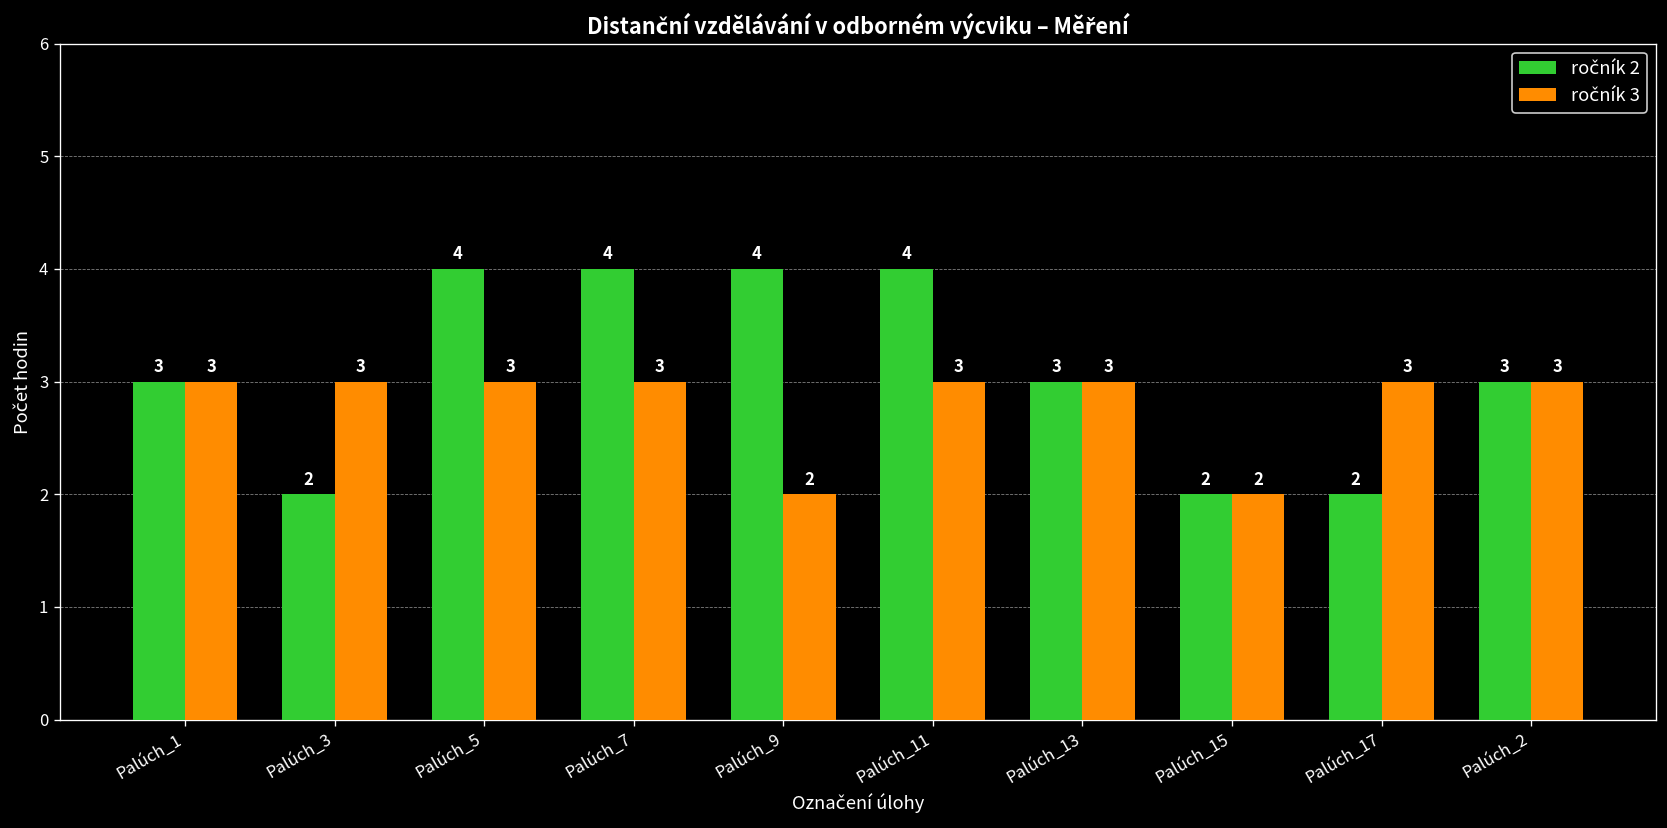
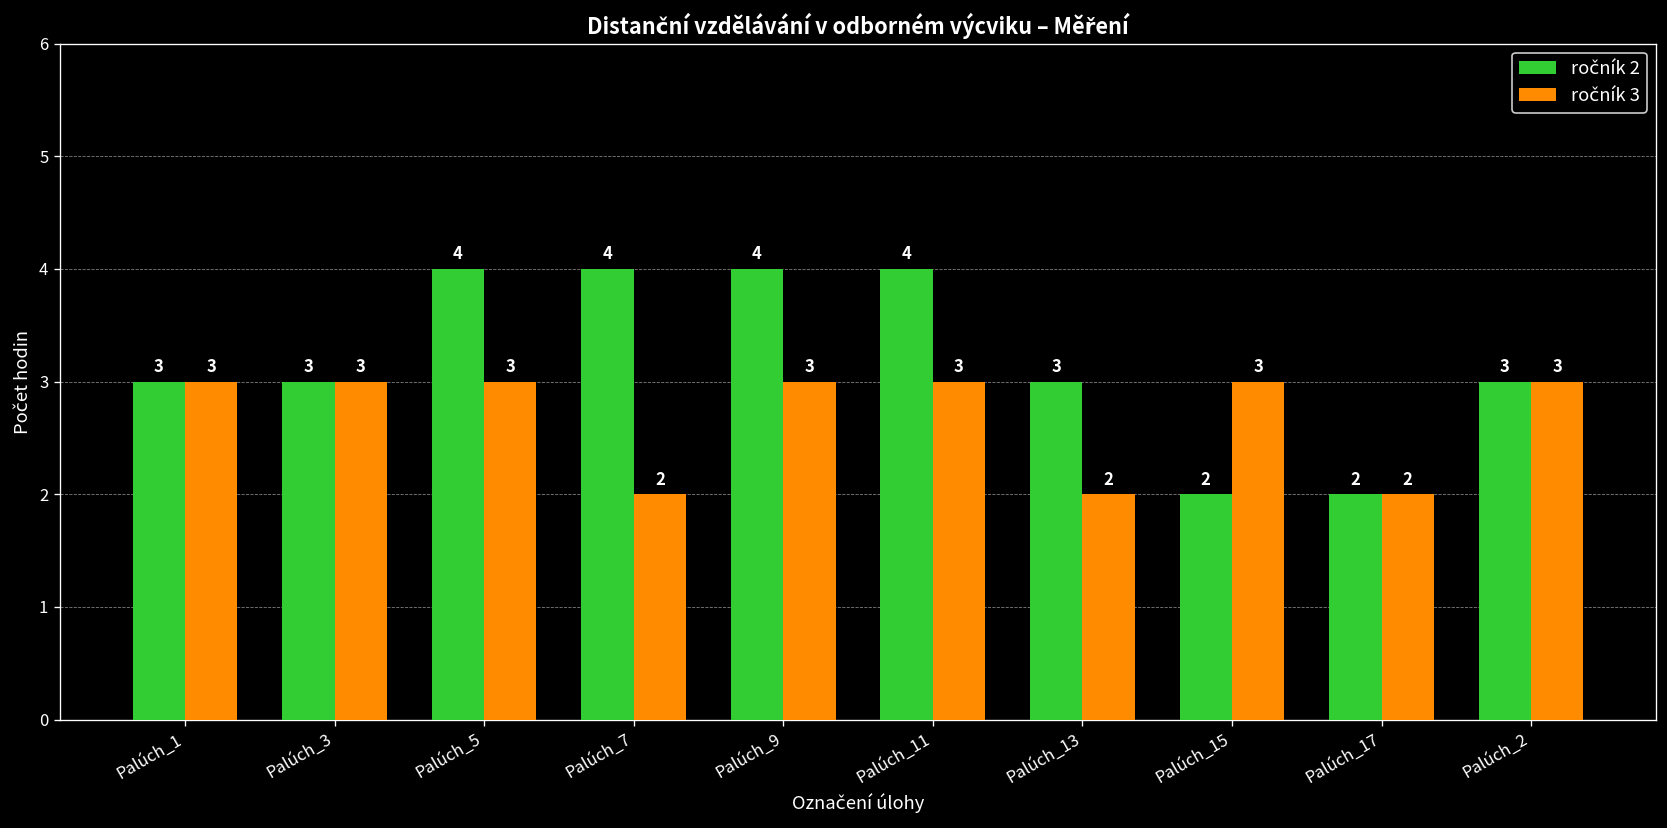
  {
    "ročník 2": {
      "Palúch_1": 3,
-     "Palúch_3": 2,
+     "Palúch_3": 3,
      "Palúch_5": 4,
      "Palúch_7": 4,
      "Palúch_9": 4,
      "Palúch_11": 4,
      "Palúch_13": 3,
      "Palúch_15": 2,
      "Palúch_17": 2,
      "Palúch_2": 3
    },
    "ročník 3": {
      "Palúch_1": 3,
      "Palúch_3": 3,
      "Palúch_5": 3,
-     "Palúch_7": 3,
-     "Palúch_9": 2,
+     "Palúch_7": 2,
+     "Palúch_9": 3,
      "Palúch_11": 3,
-     "Palúch_13": 3,
-     "Palúch_15": 2,
-     "Palúch_17": 3,
+     "Palúch_13": 2,
+     "Palúch_15": 3,
+     "Palúch_17": 2,
      "Palúch_2": 3
    }
  }
